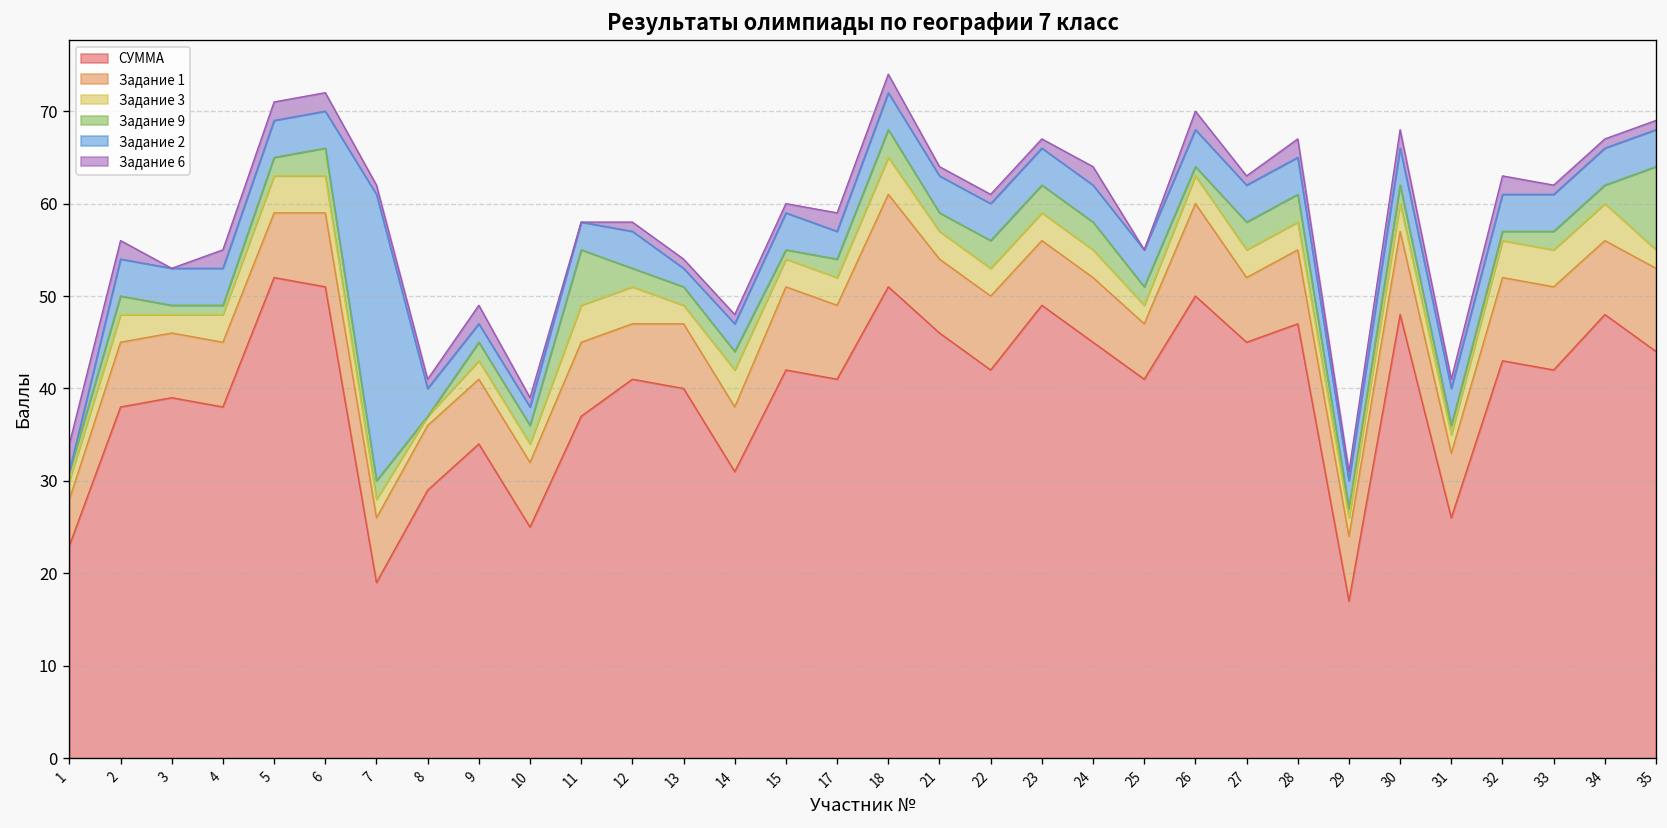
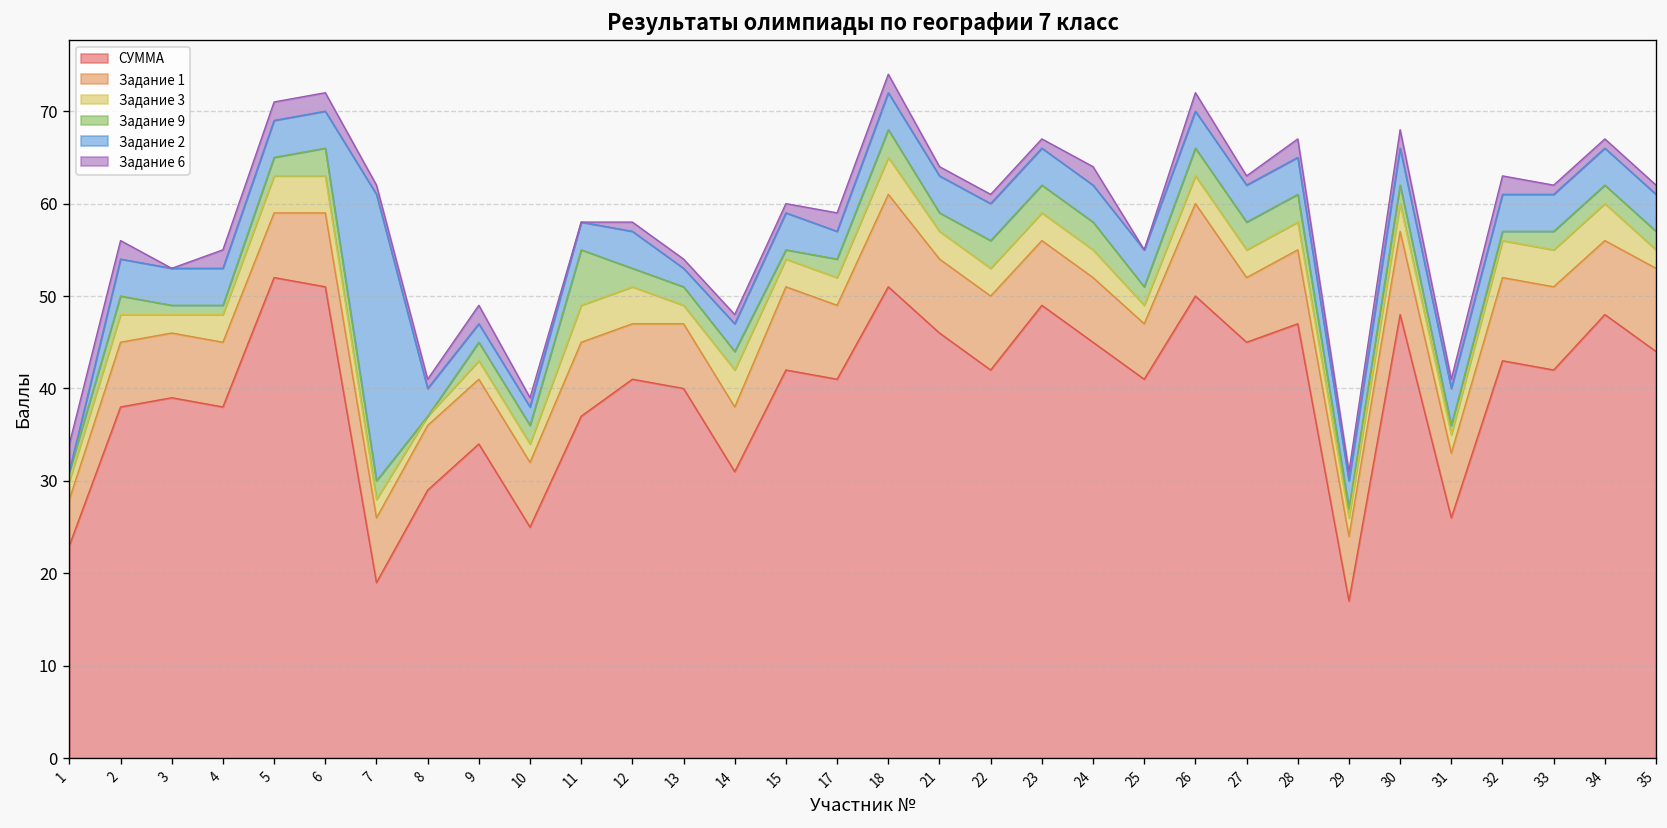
  {
    "Задание 9": {
      "2": 2,
      "3": 1,
      "4": 1,
      "5": 2,
      "6": 3,
      "7": 2,
      "9": 2,
      "10": 2,
      "11": 6,
      "12": 2,
      "13": 2,
      "14": 2,
      "15": 1,
      "17": 2,
      "18": 3,
      "21": 2,
      "22": 3,
      "23": 3,
      "24": 3,
      "25": 2,
-     "26": 1,
+     "26": 3,
      "27": 3,
      "28": 3,
      "29": 1,
      "30": 2,
      "31": 1,
      "32": 1,
      "33": 2,
      "34": 2,
-     "35": 9
+     "35": 2
    },
    "Задание 2": {
      "2": 4,
      "4": 4,
      "5": 4,
      "6": 4,
      "7": 31,
      "8": 3,
      "9": 2,
      "10": 2,
      "12": 4,
      "13": 2,
      "14": 3,
      "15": 4,
      "17": 3,
      "18": 4,
      "21": 4,
      "22": 4,
      "23": 4,
      "24": 4,
      "26": 4,
      "27": 4,
      "28": 4,
      "29": 3,
      "30": 4,
      "31": 4,
      "32": 4,
      "33": 4,
      "34": 4,
      "35": 4
    },
    "Задание 6": {
      "1": 3,
      "2": 2,
      "4": 2,
      "5": 2,
      "6": 2,
      "7": 1,
      "8": 1,
      "9": 2,
      "10": 1,
      "12": 1,
      "13": 1,
      "14": 1,
      "15": 1,
      "17": 2,
      "18": 2,
      "21": 1,
      "22": 1,
      "23": 1,
      "24": 2,
      "26": 2,
      "27": 1,
      "28": 2,
      "29": 1,
      "30": 2,
      "31": 1,
      "32": 2,
      "33": 1,
      "34": 1,
      "35": 1
    }
  }
